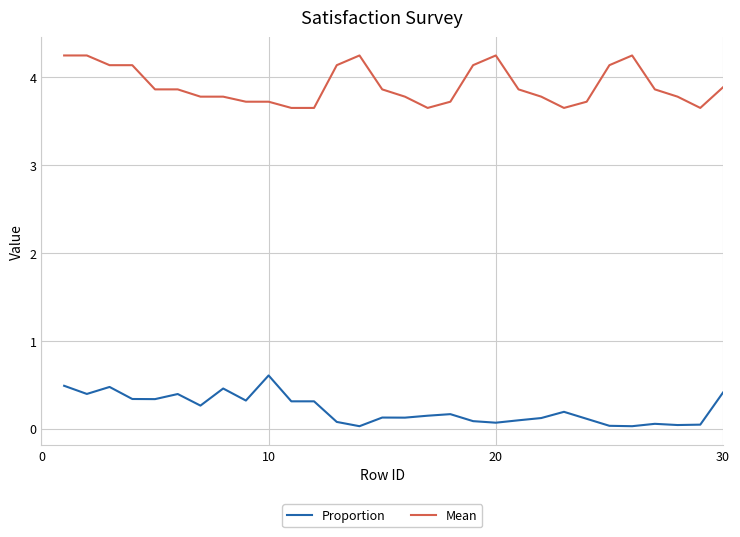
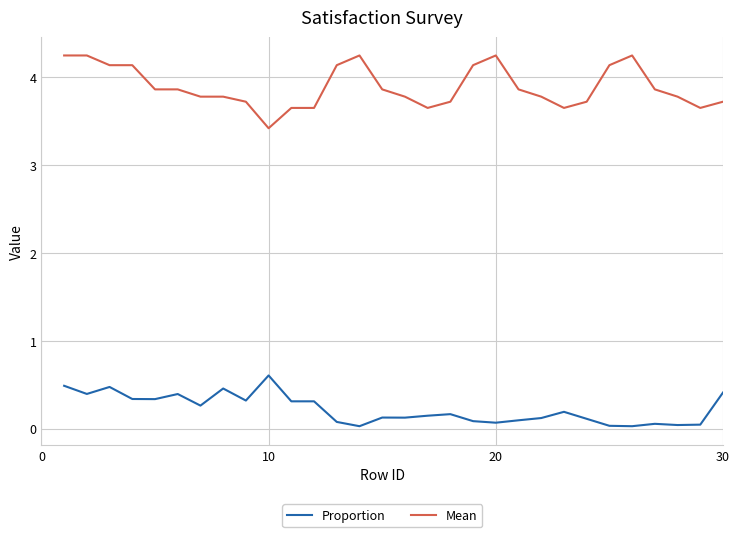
  {
    "Proportion": {
      "10": 0.6,
      "20": 0.1,
      "30": 0.4
    },
    "Mean": {
-     "10": 3.7,
+     "10": 3.4,
      "20": 4.2,
-     "30": 3.9
+     "30": 3.7
    }
  }
